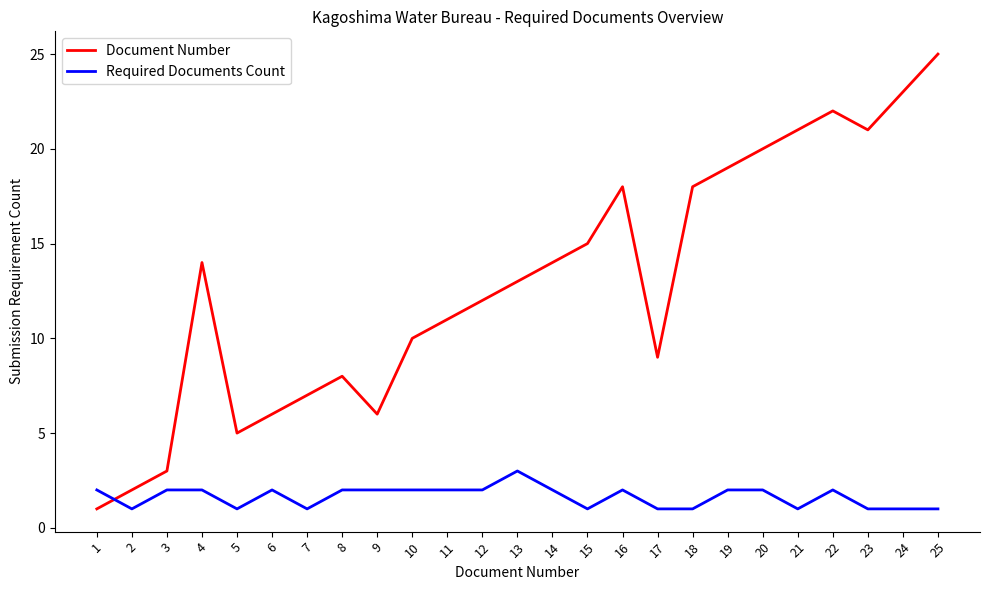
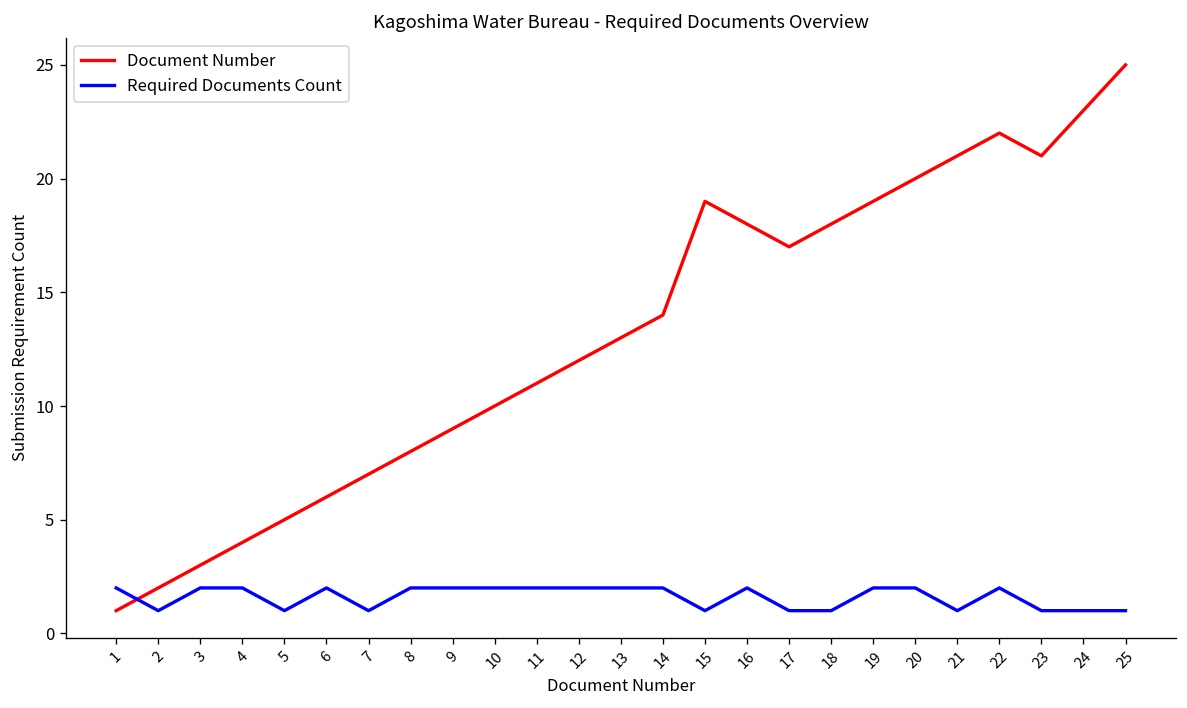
  {
    "Document Number": {
      "1": 1,
      "2": 2,
      "3": 3,
-     "4": 14,
+     "4": 4,
      "5": 5,
      "6": 6,
      "7": 7,
      "8": 8,
-     "9": 6,
+     "9": 9,
      "10": 10,
      "11": 11,
      "12": 12,
      "13": 13,
      "14": 14,
-     "15": 15,
+     "15": 19,
      "16": 18,
-     "17": 9,
+     "17": 17,
      "18": 18,
      "19": 19,
      "20": 20,
      "21": 21,
      "22": 22,
      "23": 21,
      "24": 23,
      "25": 25
    },
    "Required Documents Count": {
      "1": 2,
      "2": 1,
      "3": 2,
      "4": 2,
      "5": 1,
      "6": 2,
      "7": 1,
      "8": 2,
      "9": 2,
      "10": 2,
      "11": 2,
      "12": 2,
-     "13": 3,
+     "13": 2,
      "14": 2,
      "15": 1,
      "16": 2,
      "17": 1,
      "18": 1,
      "19": 2,
      "20": 2,
      "21": 1,
      "22": 2,
      "23": 1,
      "24": 1,
      "25": 1
    }
  }
